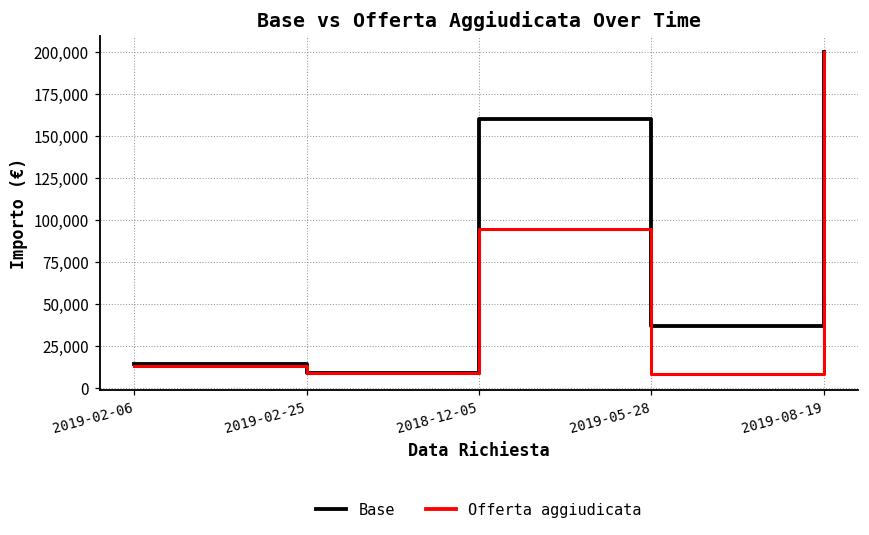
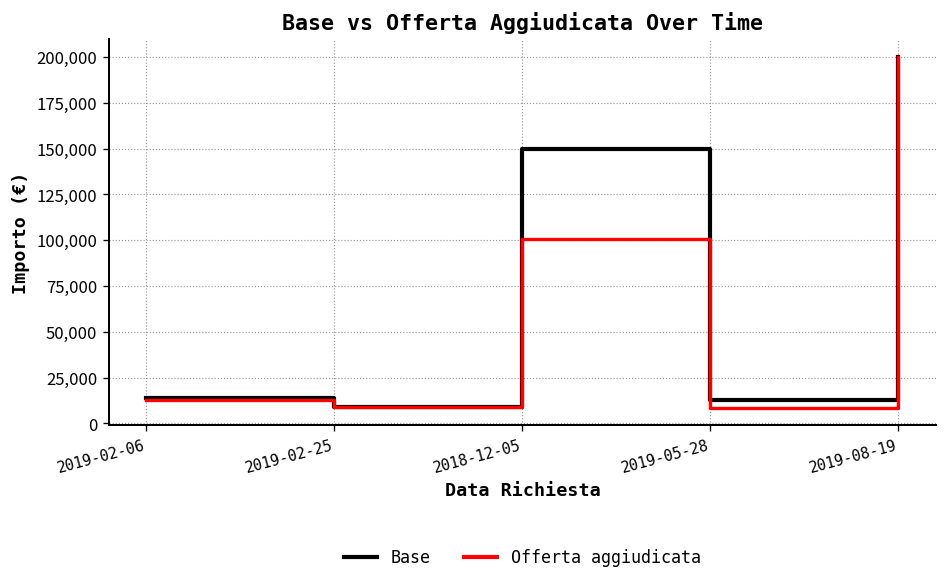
  {
    "Base": {
-     "2018-12-05": "160,000",
-     "2019-05-28": "37,000"
+     "2018-12-05": "150,000",
+     "2019-05-28": "13,000"
    },
    "Offerta aggiudicata": {
-     "2018-12-05": "95,000",
+     "2018-12-05": "100,000",
      "2019-05-28": "8,000"
    }
  }
